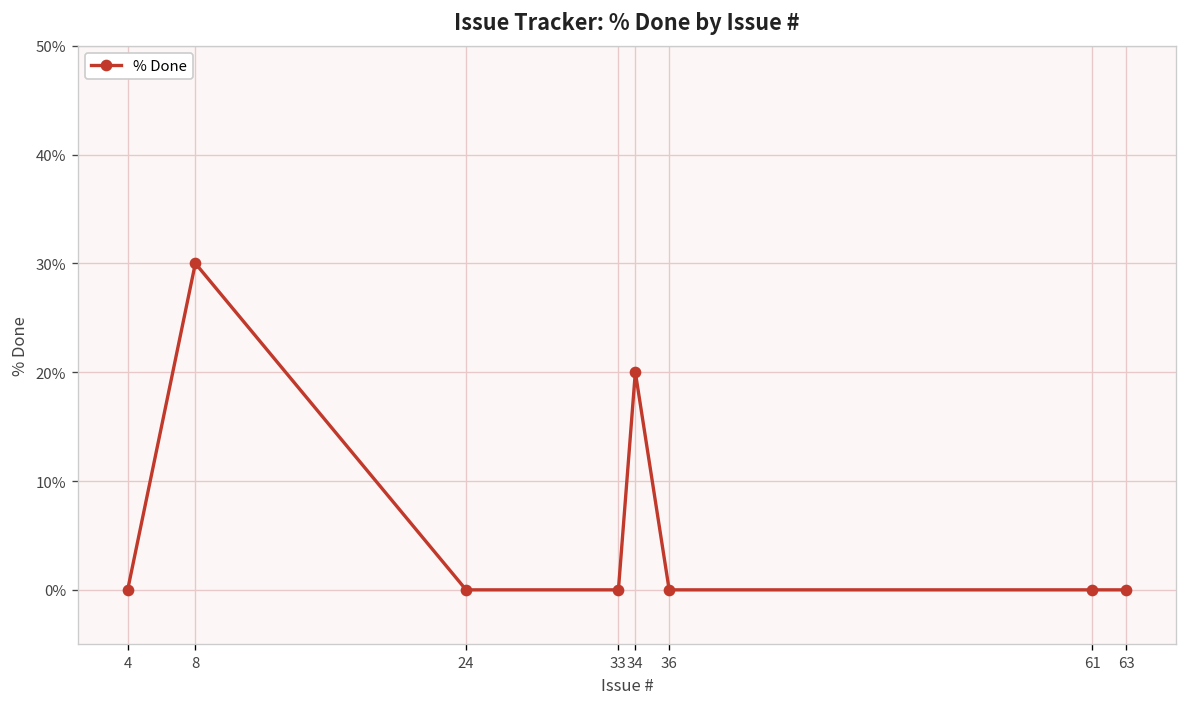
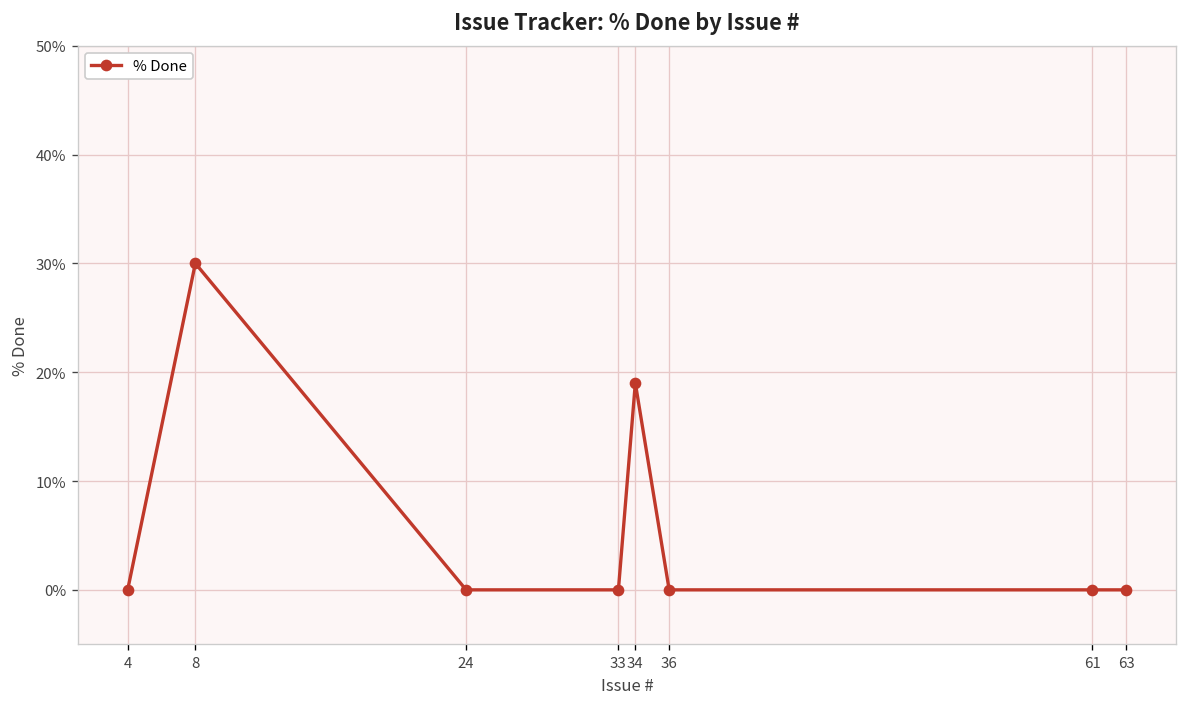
  {
    "4": "0%",
    "8": "30%",
    "24": "0%",
    "33": "0%",
-   "34": "20%",
+   "34": "19%",
    "36": "0%",
    "61": "0%",
    "63": "0%"
  }
